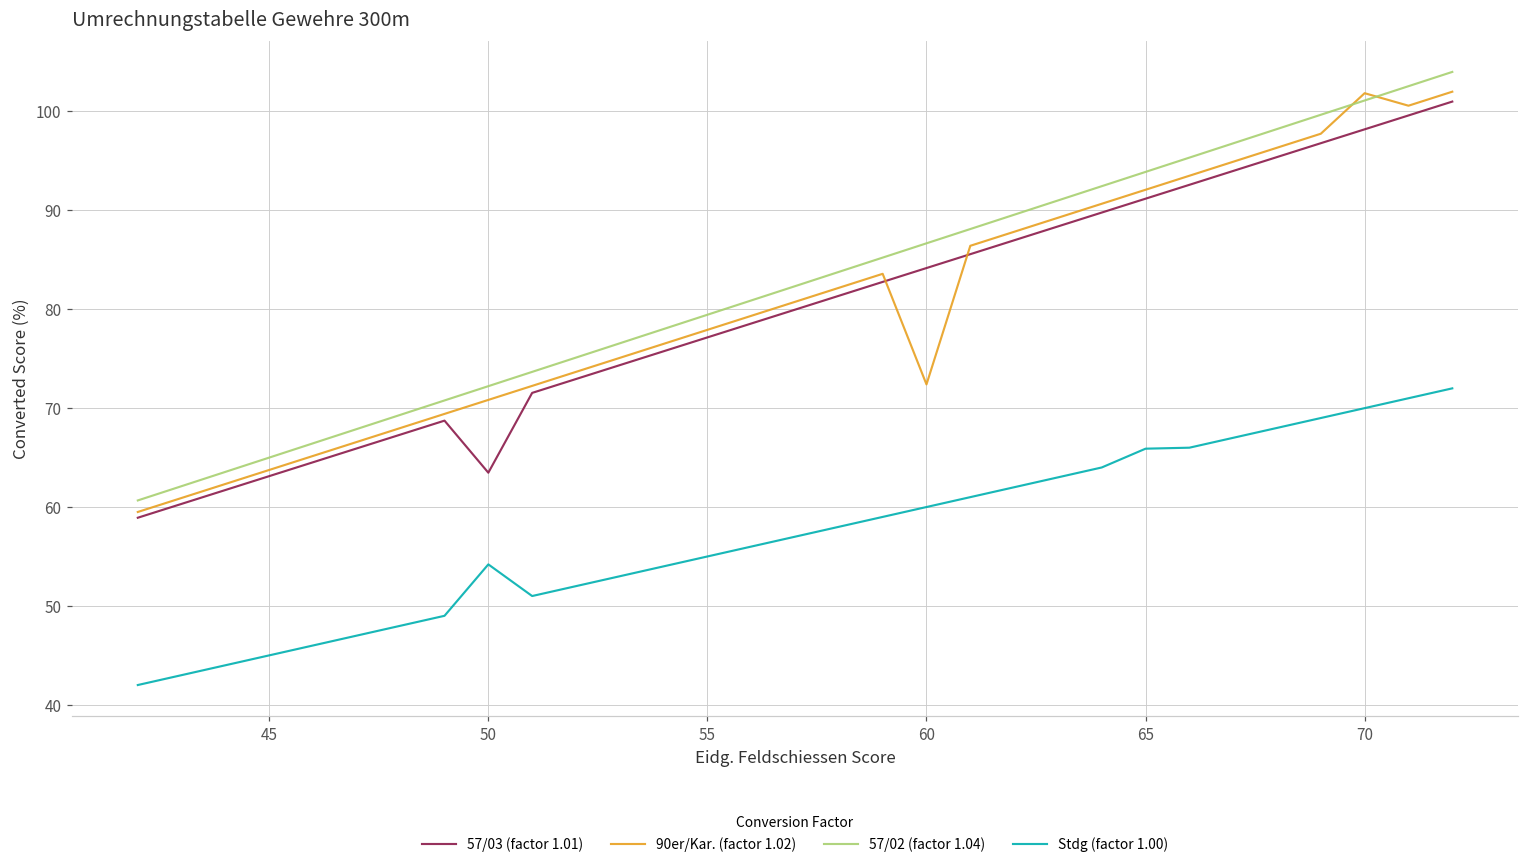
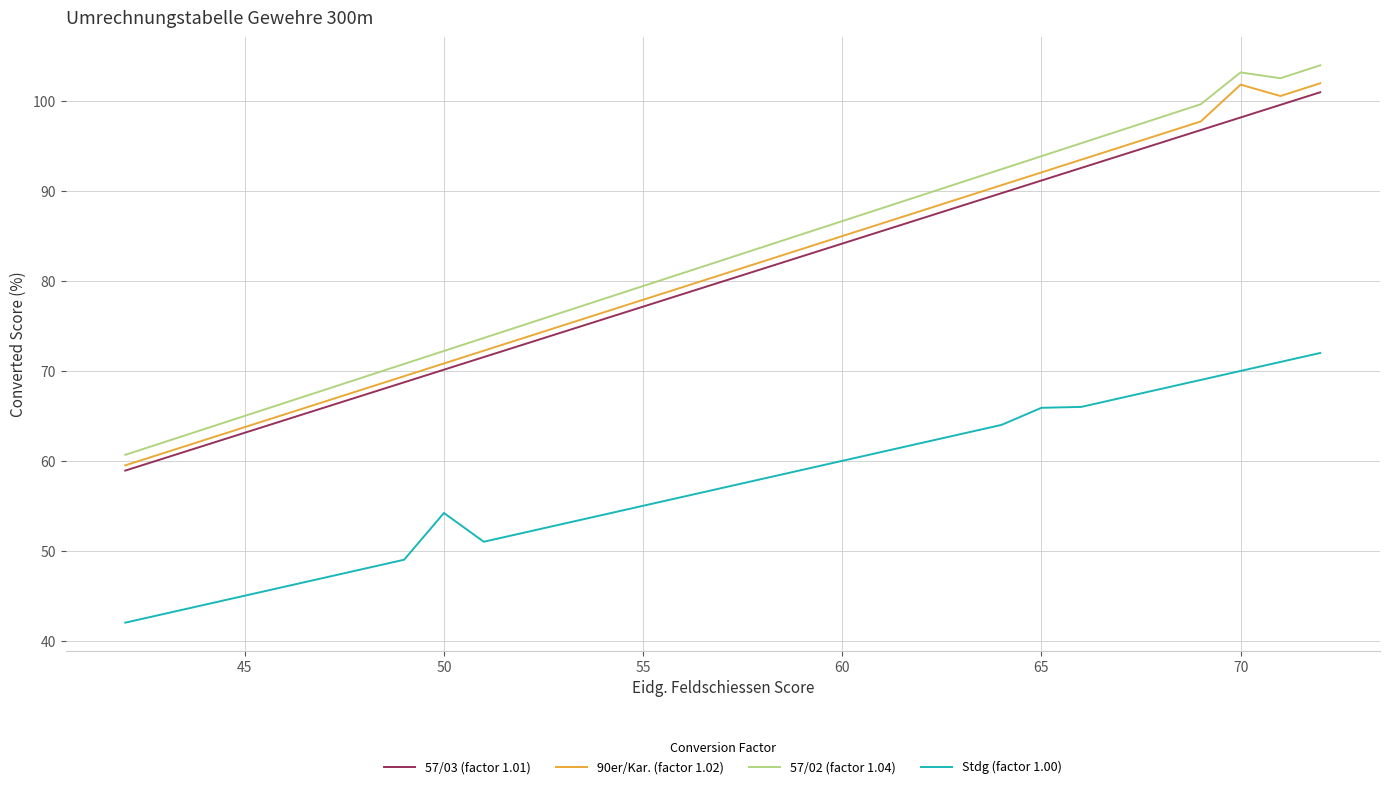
  {
    "57/03 (factor 1.01)": {
      "45": 63,
-     "50": 63,
+     "50": 70,
      "55": 77,
      "60": 84,
      "65": 91,
      "70": 98
    },
    "90er/Kar. (factor 1.02)": {
      "45": 64,
      "50": 71,
      "55": 78,
-     "60": 72,
+     "60": 85,
      "65": 92,
      "70": 102
    },
    "57/02 (factor 1.04)": {
      "45": 65,
      "50": 72,
      "55": 79,
      "60": 87,
      "65": 94,
-     "70": 101
+     "70": 103
    },
    "Stdg (factor 1.00)": {
      "45": 45,
      "50": 54,
      "55": 55,
      "60": 60,
      "65": 66,
      "70": 70
    }
  }
